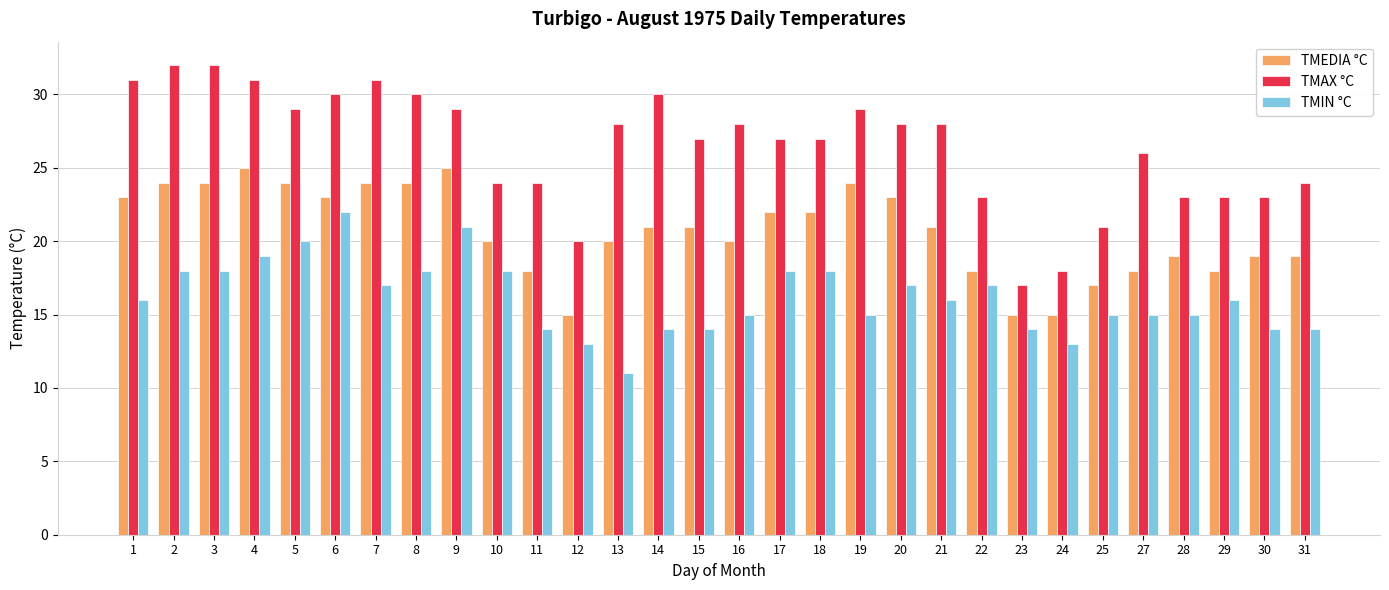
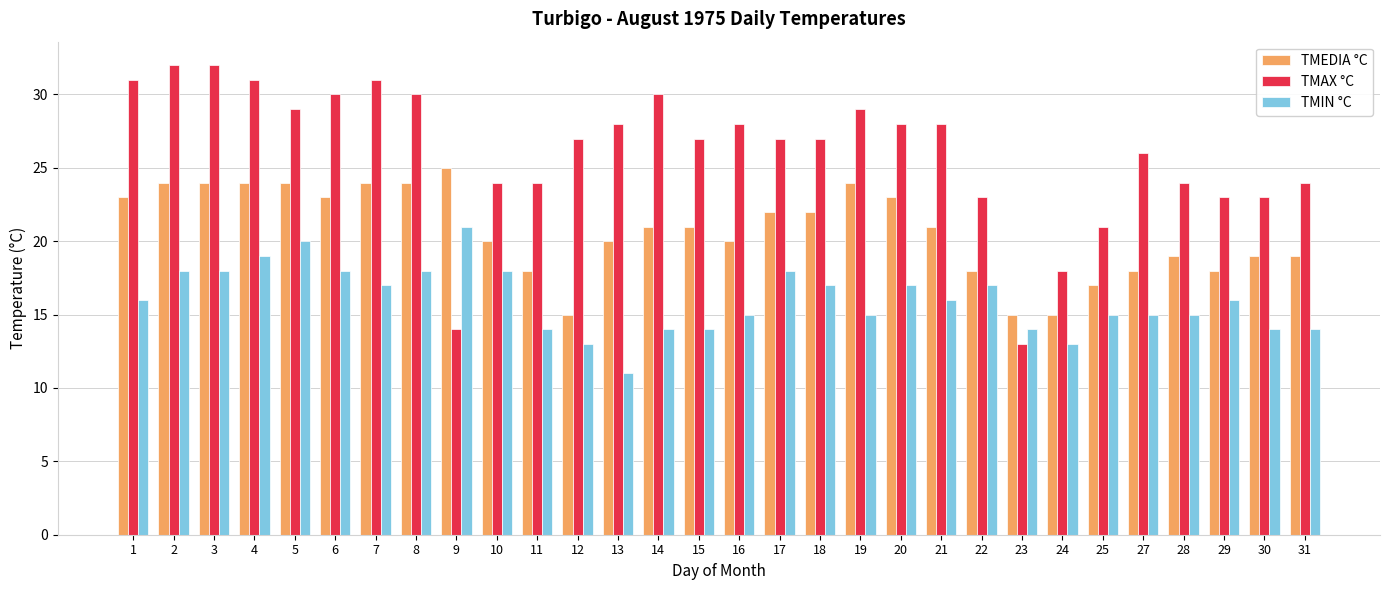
  {
    "TMEDIA °C": {
      "1": 23,
      "2": 24,
      "3": 24,
-     "4": 25,
+     "4": 24,
      "5": 24,
      "6": 23,
      "7": 24,
      "8": 24,
      "9": 25,
      "10": 20,
      "11": 18,
      "12": 15,
      "13": 20,
      "14": 21,
      "15": 21,
      "16": 20,
      "17": 22,
      "18": 22,
      "19": 24,
      "20": 23,
      "21": 21,
      "22": 18,
      "23": 15,
      "24": 15,
      "25": 17,
      "27": 18,
      "28": 19,
      "29": 18,
      "30": 19,
      "31": 19
    },
    "TMAX °C": {
      "1": 31,
      "2": 32,
      "3": 32,
      "4": 31,
      "5": 29,
      "6": 30,
      "7": 31,
      "8": 30,
-     "9": 29,
+     "9": 14,
      "10": 24,
      "11": 24,
-     "12": 20,
+     "12": 27,
      "13": 28,
      "14": 30,
      "15": 27,
      "16": 28,
      "17": 27,
      "18": 27,
      "19": 29,
      "20": 28,
      "21": 28,
      "22": 23,
-     "23": 17,
+     "23": 13,
      "24": 18,
      "25": 21,
      "27": 26,
-     "28": 23,
+     "28": 24,
      "29": 23,
      "30": 23,
      "31": 24
    },
    "TMIN °C": {
      "1": 16,
      "2": 18,
      "3": 18,
      "4": 19,
      "5": 20,
-     "6": 22,
+     "6": 18,
      "7": 17,
      "8": 18,
      "9": 21,
      "10": 18,
      "11": 14,
      "12": 13,
      "13": 11,
      "14": 14,
      "15": 14,
      "16": 15,
      "17": 18,
-     "18": 18,
+     "18": 17,
      "19": 15,
      "20": 17,
      "21": 16,
      "22": 17,
      "23": 14,
      "24": 13,
      "25": 15,
      "27": 15,
      "28": 15,
      "29": 16,
      "30": 14,
      "31": 14
    }
  }
